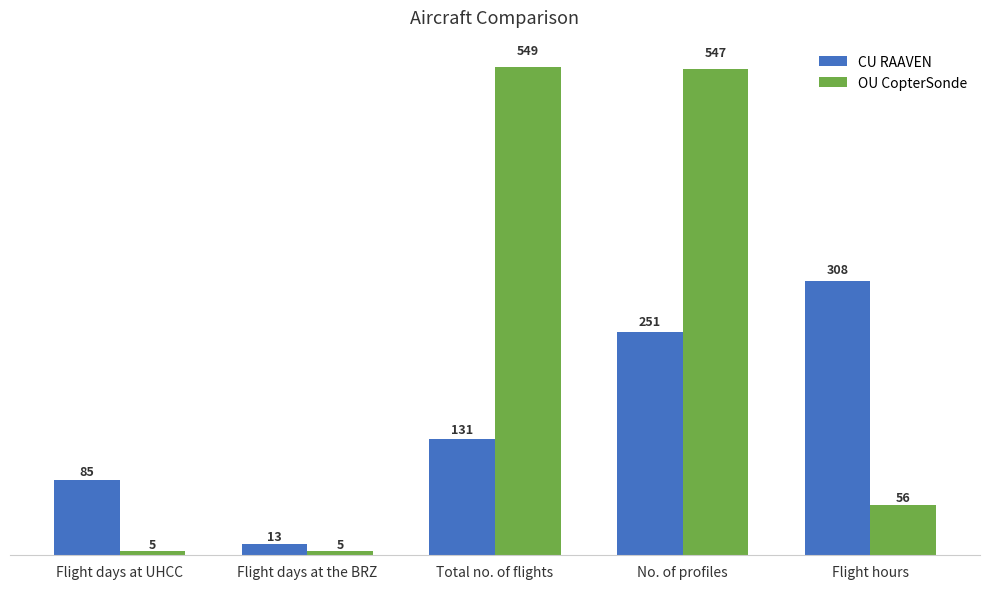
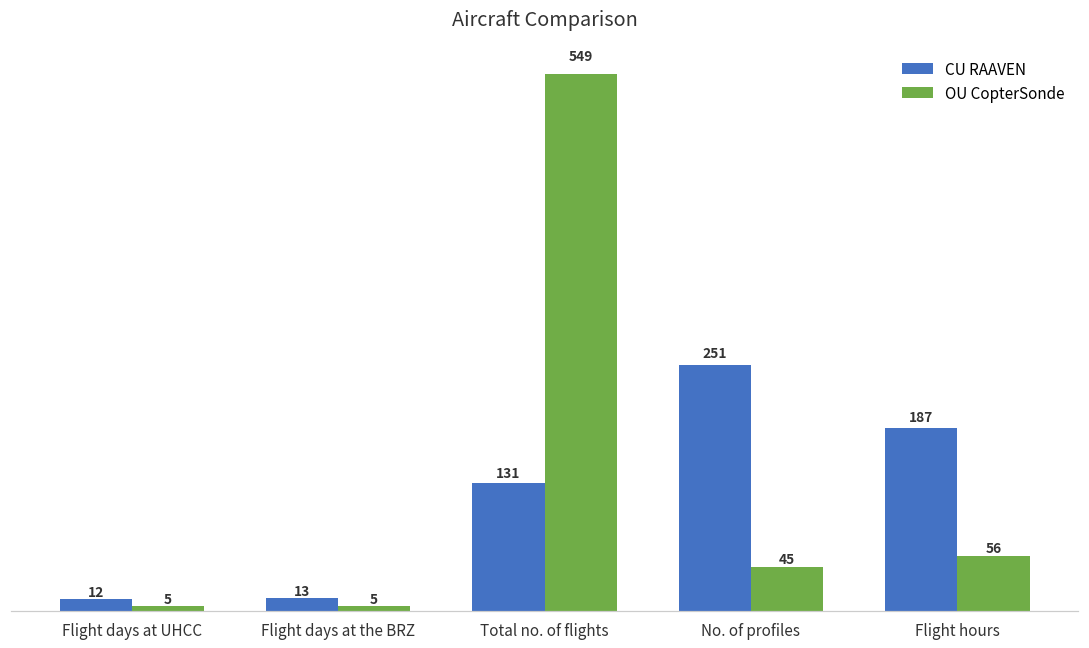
  {
    "CU RAAVEN": {
-     "Flight days at UHCC": 85,
+     "Flight days at UHCC": 12,
      "Flight days at the BRZ": 13,
      "Total no. of flights": 131,
      "No. of profiles": 251,
-     "Flight hours": 308
+     "Flight hours": 187
    },
    "OU CopterSonde": {
      "Flight days at UHCC": 5,
      "Flight days at the BRZ": 5,
      "Total no. of flights": 549,
-     "No. of profiles": 547,
+     "No. of profiles": 45,
      "Flight hours": 56
    }
  }
